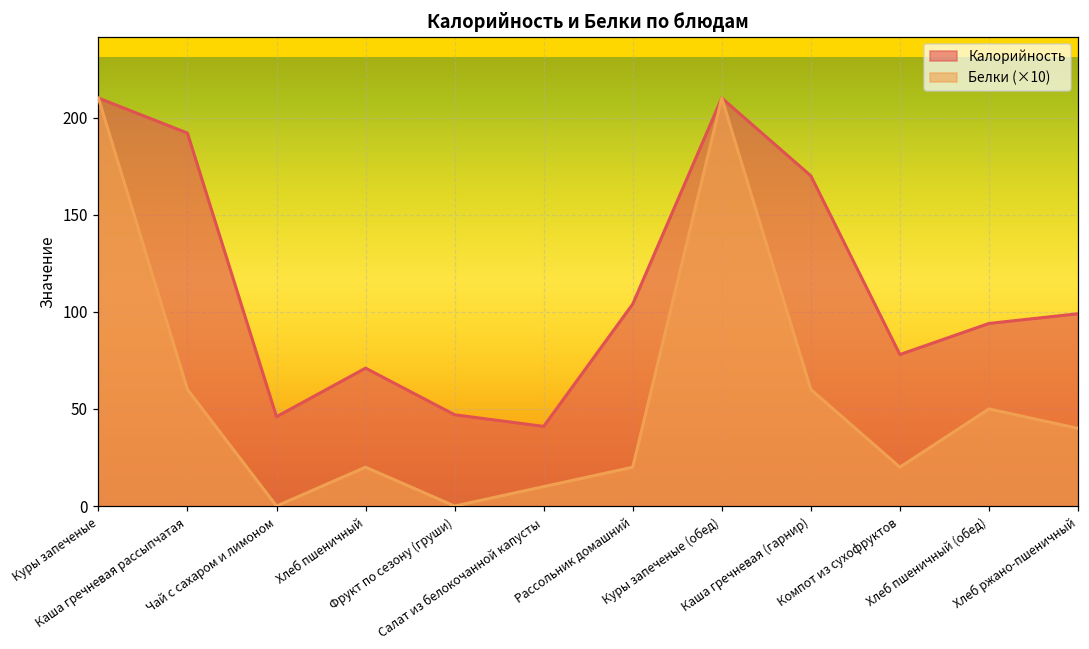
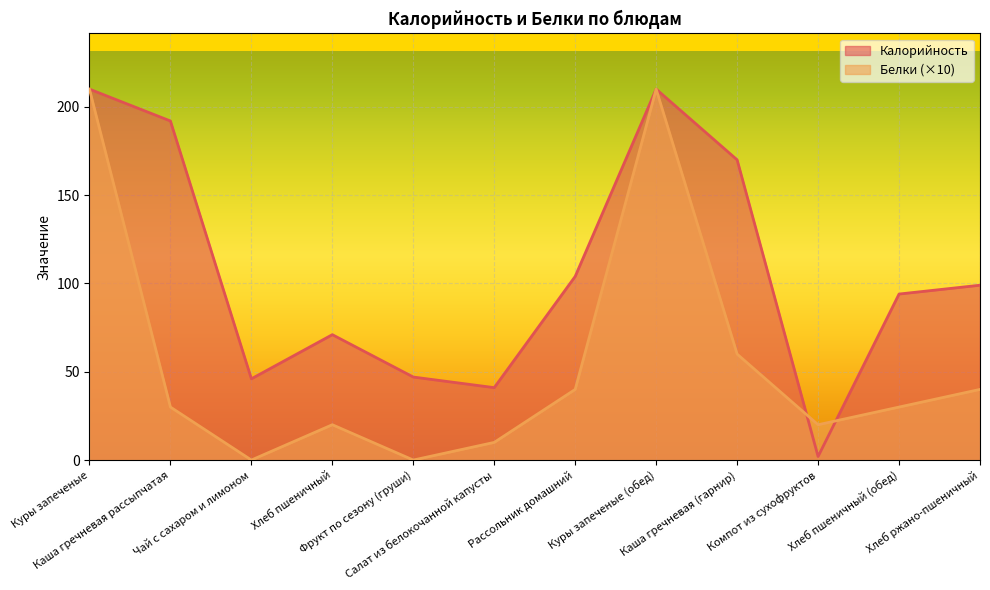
  {
    "Калорийность": {
      "Каша гречневая рассыпчатая": 192,
      "Чай с сахаром и лимоном": 46,
      "Хлеб пшеничный": 71,
      "Фрукт по сезону (груши)": 47,
      "Салат из белокочанной капусты": 41,
      "Рассольник домашний": 104,
      "Каша гречневая (гарнир)": 170,
-     "Компот из сухофруктов": 78,
+     "Компот из сухофруктов": 2,
      "Хлеб пшеничный (обед)": 94,
      "Хлеб ржано-пшеничный": 99
    },
    "Белки (×10)": {
-     "Каша гречневая рассыпчатая": 60,
+     "Каша гречневая рассыпчатая": 30,
      "Чай с сахаром и лимоном": 0,
      "Хлеб пшеничный": 20,
      "Фрукт по сезону (груши)": 0,
      "Салат из белокочанной капусты": 10,
-     "Рассольник домашний": 20,
+     "Рассольник домашний": 40,
      "Каша гречневая (гарнир)": 60,
      "Компот из сухофруктов": 20,
-     "Хлеб пшеничный (обед)": 50,
+     "Хлеб пшеничный (обед)": 30,
      "Хлеб ржано-пшеничный": 40
    }
  }
